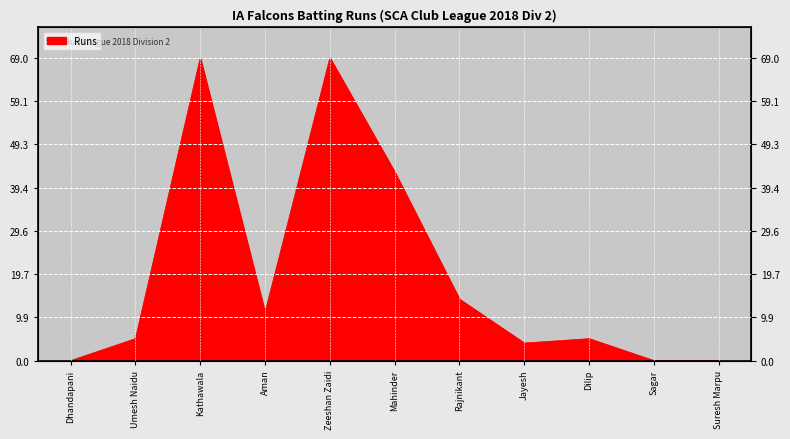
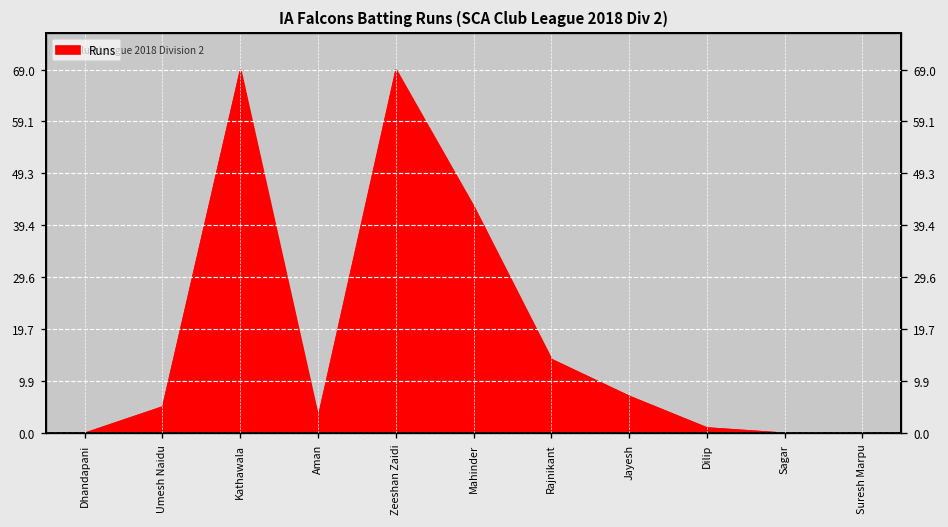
  {
    "Dhandapani": 0,
    "Umesh Naidu": 5,
    "Kathawala": 69,
-   "Aman": 11,
+   "Aman": 3,
    "Zeeshan Zaidi": 69,
    "Mahinder": 43,
    "Rajnikant": 14,
-   "Jayesh": 4,
-   "Dilip": 5,
+   "Jayesh": 7,
+   "Dilip": 1,
    "Sagar": 0,
    "Suresh Marpu": 0
  }
